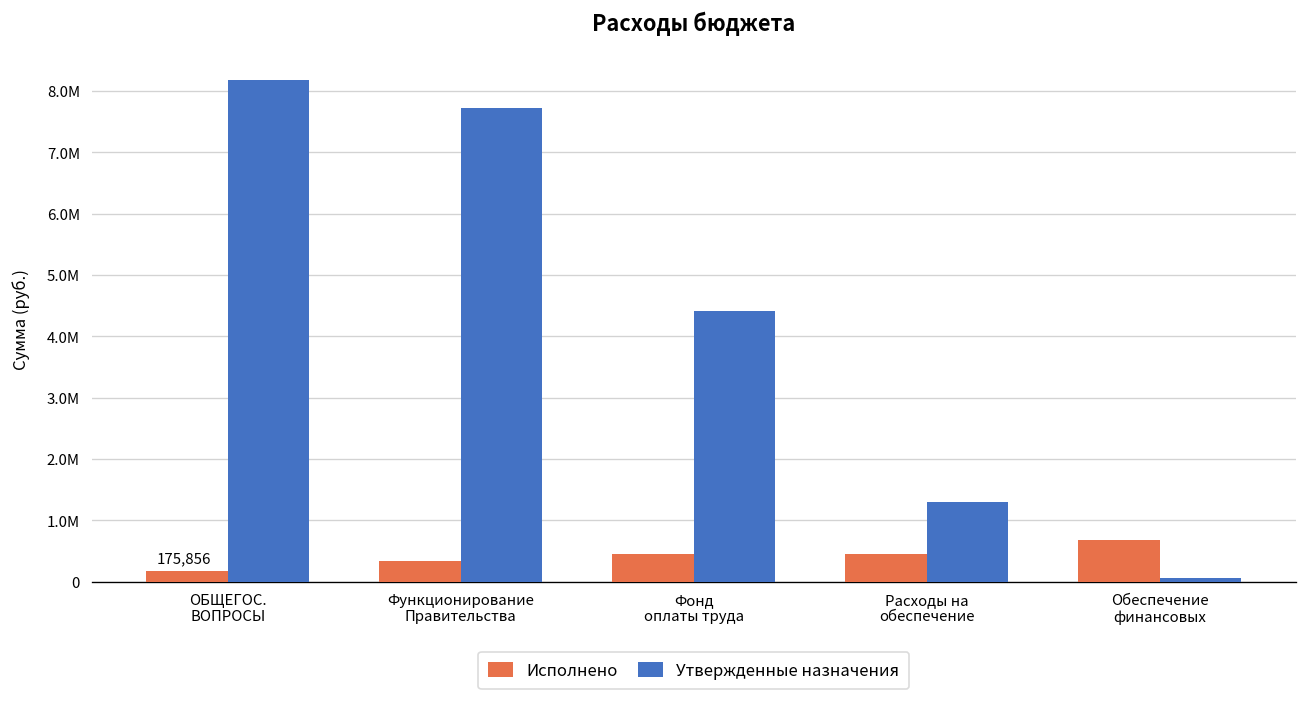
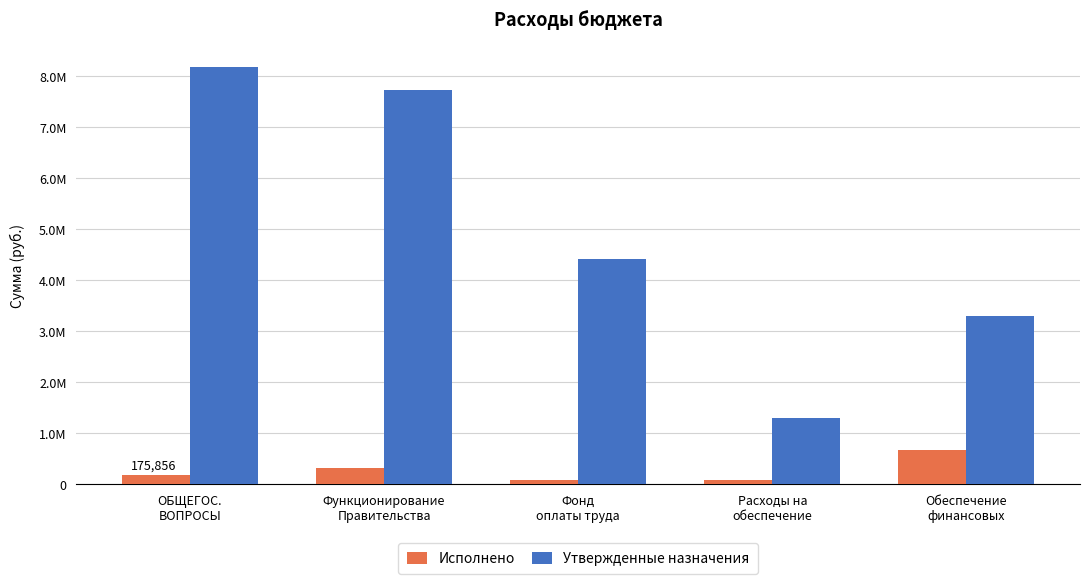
  {
    "Исполнено": {
      "Функционирование Правительства": 300000,
-     "Фонд оплаты труда": 400000,
-     "Расходы на обеспечение": 500000,
+     "Фонд оплаты труда": 100000,
+     "Расходы на обеспечение": 100000,
      "Обеспечение финансовых": 700000
    },
    "Утвержденные назначения": {
      "ОБЩЕГОС. ВОПРОСЫ": 8200000,
      "Функционирование Правительства": 7700000,
      "Фонд оплаты труда": 4400000,
      "Расходы на обеспечение": 1300000,
-     "Обеспечение финансовых": 100000
+     "Обеспечение финансовых": 3300000
    }
  }
